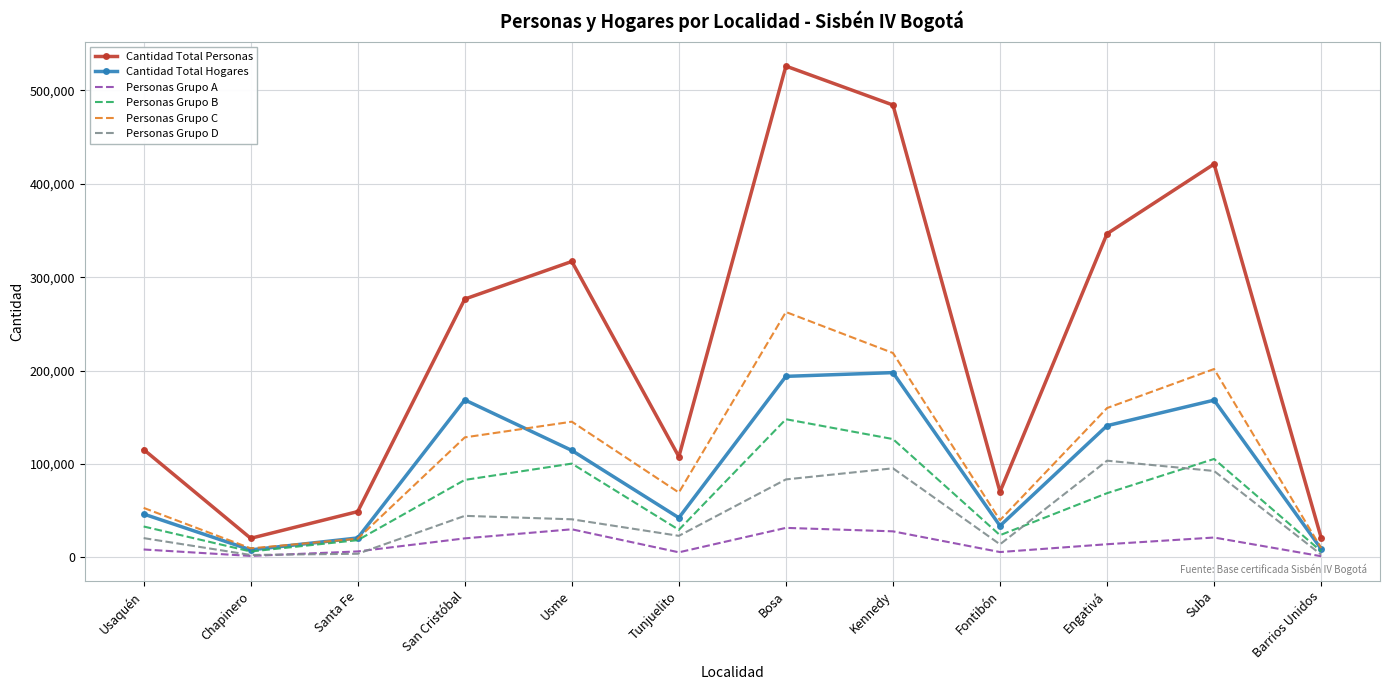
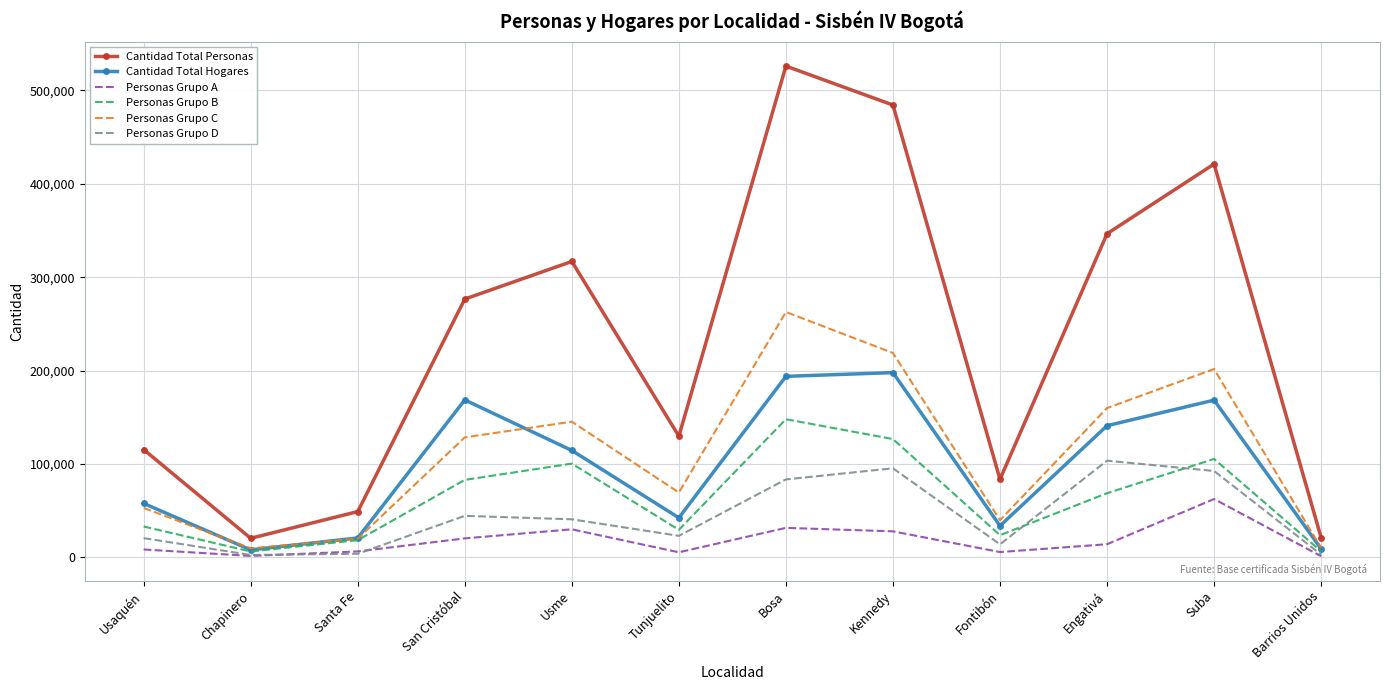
  {
    "Cantidad Total Personas": {
      "Usaquén": "120,000",
      "Chapinero": "20,000",
      "Santa Fe": "50,000",
      "San Cristóbal": "280,000",
      "Usme": "320,000",
-     "Tunjuelito": "110,000",
+     "Tunjuelito": "130,000",
      "Bosa": "530,000",
      "Kennedy": "480,000",
-     "Fontibón": "70,000",
+     "Fontibón": "80,000",
      "Engativá": "350,000",
      "Suba": "420,000",
      "Barrios Unidos": "20,000"
    },
    "Cantidad Total Hogares": {
-     "Usaquén": "50,000",
+     "Usaquén": "60,000",
      "San Cristóbal": "170,000",
      "Usme": "110,000",
      "Tunjuelito": "40,000",
      "Bosa": "190,000",
      "Kennedy": "200,000",
      "Fontibón": "30,000",
      "Engativá": "140,000",
      "Suba": "170,000"
    },
    "Personas Grupo A": {
      "Usaquén": "10,000",
      "San Cristóbal": "20,000",
      "Usme": "30,000",
      "Tunjuelito": "10,000",
      "Bosa": "30,000",
      "Kennedy": "30,000",
      "Fontibón": "10,000",
      "Engativá": "10,000",
-     "Suba": "20,000"
+     "Suba": "60,000"
    },
    "Personas Grupo B": {
      "Usaquén": "30,000",
      "San Cristóbal": "80,000",
      "Usme": "100,000",
      "Tunjuelito": "30,000",
      "Bosa": "150,000",
      "Kennedy": "130,000",
      "Fontibón": "20,000",
      "Engativá": "70,000",
      "Suba": "110,000"
    },
    "Personas Grupo C": {
      "Usaquén": "50,000",
      "San Cristóbal": "130,000",
      "Usme": "150,000",
      "Tunjuelito": "70,000",
      "Bosa": "260,000",
      "Kennedy": "220,000",
      "Fontibón": "40,000",
      "Engativá": "160,000",
      "Suba": "200,000"
    },
    "Personas Grupo D": {
      "Usaquén": "20,000",
      "San Cristóbal": "40,000",
      "Usme": "40,000",
      "Tunjuelito": "20,000",
      "Bosa": "80,000",
      "Kennedy": "100,000",
      "Fontibón": "10,000",
      "Engativá": "100,000",
      "Suba": "90,000"
    }
  }
